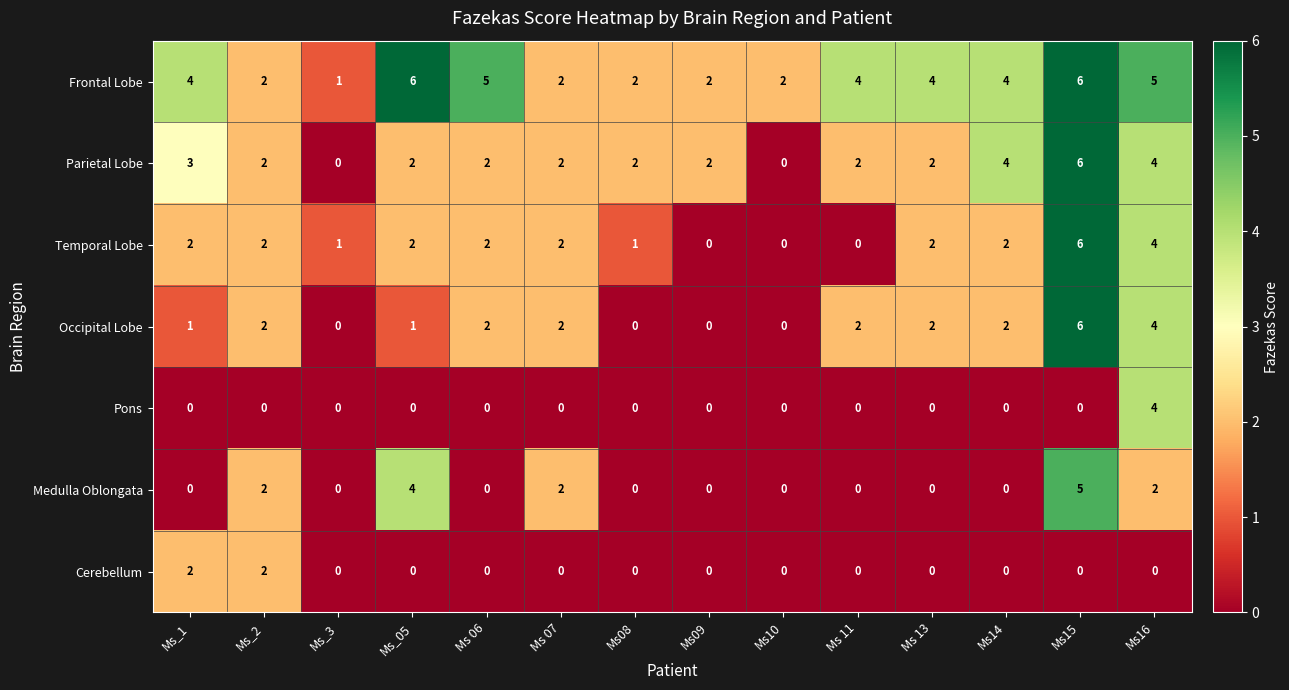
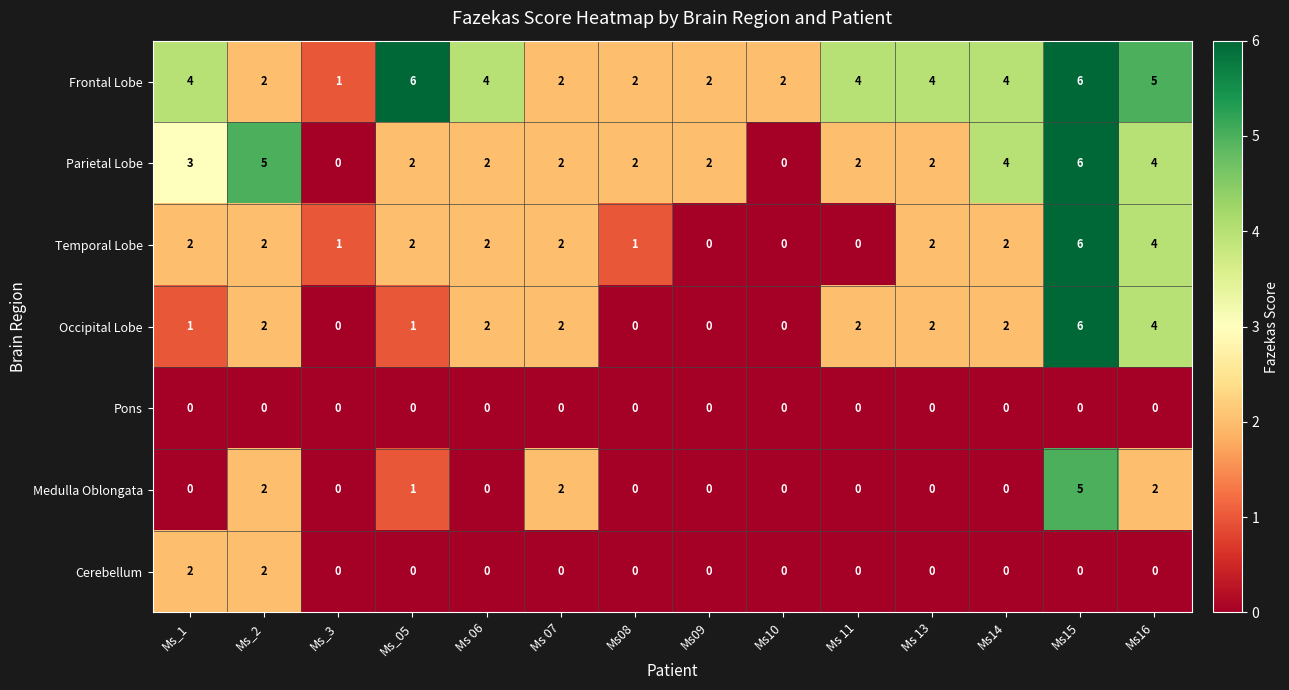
  {
    "Frontal Lobe": {
      "Ms_1": 4,
      "Ms_2": 2,
      "Ms_3": 1,
      "Ms_05": 6,
-     "Ms 06": 5,
+     "Ms 06": 4,
      "Ms 07": 2,
      "Ms08": 2,
      "Ms09": 2,
      "Ms10": 2,
      "Ms 11": 4,
      "Ms 13": 4,
      "Ms14": 4,
      "Ms15": 6,
      "Ms16": 5
    },
    "Parietal Lobe": {
      "Ms_1": 3,
-     "Ms_2": 2,
+     "Ms_2": 5,
      "Ms_3": 0,
      "Ms_05": 2,
      "Ms 06": 2,
      "Ms 07": 2,
      "Ms08": 2,
      "Ms09": 2,
      "Ms10": 0,
      "Ms 11": 2,
      "Ms 13": 2,
      "Ms14": 4,
      "Ms15": 6,
      "Ms16": 4
    },
    "Temporal Lobe": {
      "Ms_1": 2,
      "Ms_2": 2,
      "Ms_3": 1,
      "Ms_05": 2,
      "Ms 06": 2,
      "Ms 07": 2,
      "Ms08": 1,
      "Ms09": 0,
      "Ms10": 0,
      "Ms 11": 0,
      "Ms 13": 2,
      "Ms14": 2,
      "Ms15": 6,
      "Ms16": 4
    },
    "Occipital Lobe": {
      "Ms_1": 1,
      "Ms_2": 2,
      "Ms_3": 0,
      "Ms_05": 1,
      "Ms 06": 2,
      "Ms 07": 2,
      "Ms08": 0,
      "Ms09": 0,
      "Ms10": 0,
      "Ms 11": 2,
      "Ms 13": 2,
      "Ms14": 2,
      "Ms15": 6,
      "Ms16": 4
    },
    "Pons": {
      "Ms_1": 0,
      "Ms_2": 0,
      "Ms_3": 0,
      "Ms_05": 0,
      "Ms 06": 0,
      "Ms 07": 0,
      "Ms08": 0,
      "Ms09": 0,
      "Ms10": 0,
      "Ms 11": 0,
      "Ms 13": 0,
      "Ms14": 0,
      "Ms15": 0,
-     "Ms16": 4
+     "Ms16": 0
    },
    "Medulla Oblongata": {
      "Ms_1": 0,
      "Ms_2": 2,
      "Ms_3": 0,
-     "Ms_05": 4,
+     "Ms_05": 1,
      "Ms 06": 0,
      "Ms 07": 2,
      "Ms08": 0,
      "Ms09": 0,
      "Ms10": 0,
      "Ms 11": 0,
      "Ms 13": 0,
      "Ms14": 0,
      "Ms15": 5,
      "Ms16": 2
    },
    "Cerebellum": {
      "Ms_1": 2,
      "Ms_2": 2,
      "Ms_3": 0,
      "Ms_05": 0,
      "Ms 06": 0,
      "Ms 07": 0,
      "Ms08": 0,
      "Ms09": 0,
      "Ms10": 0,
      "Ms 11": 0,
      "Ms 13": 0,
      "Ms14": 0,
      "Ms15": 0,
      "Ms16": 0
    }
  }
